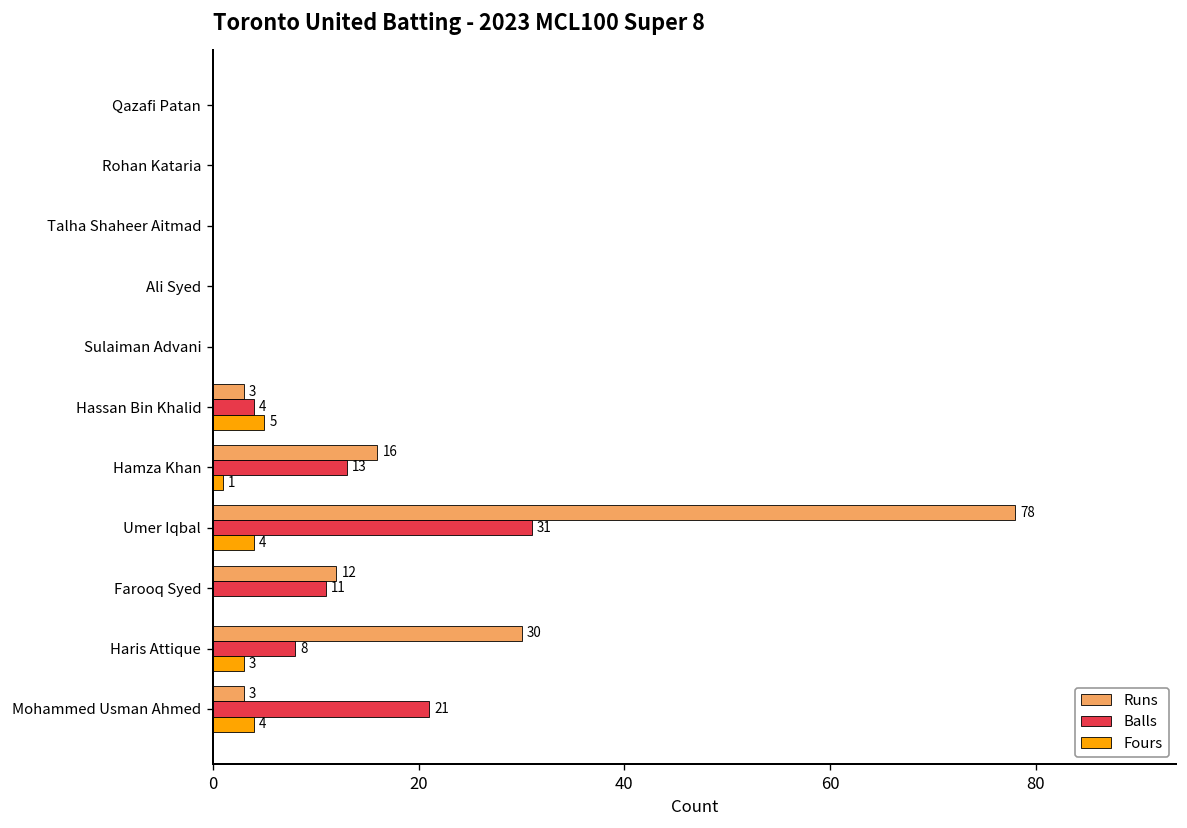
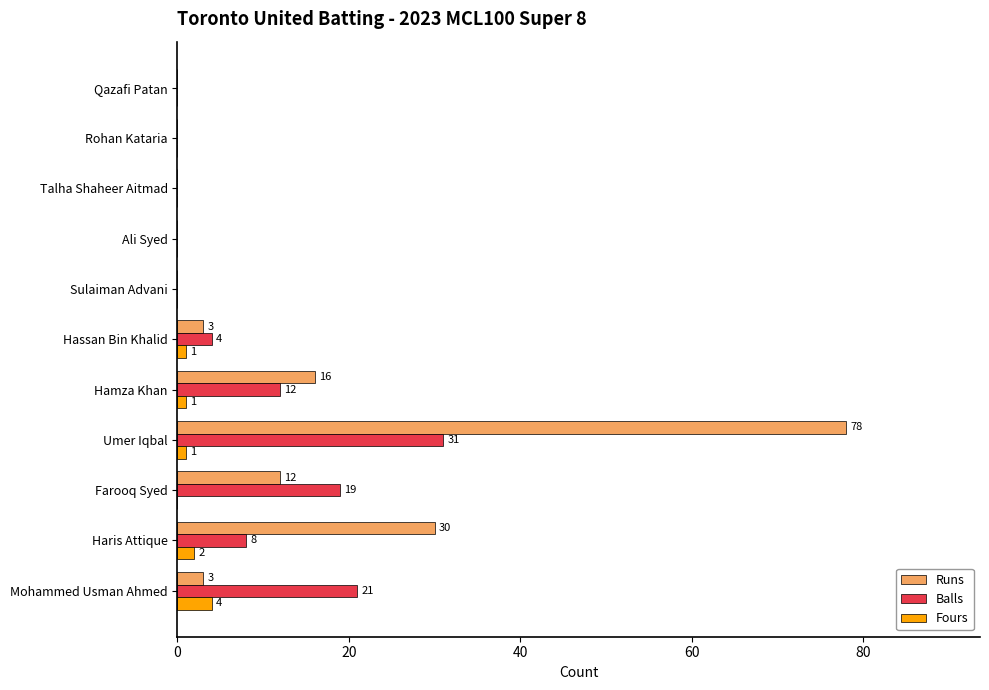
  {
    "Runs": {
      "Hassan Bin Khalid": 3,
      "Hamza Khan": 16,
      "Umer Iqbal": 78,
      "Farooq Syed": 12,
      "Haris Attique": 30,
      "Mohammed Usman Ahmed": 3
    },
    "Balls": {
      "Hassan Bin Khalid": 4,
-     "Hamza Khan": 13,
+     "Hamza Khan": 12,
      "Umer Iqbal": 31,
-     "Farooq Syed": 11,
+     "Farooq Syed": 19,
      "Haris Attique": 8,
      "Mohammed Usman Ahmed": 21
    },
    "Fours": {
-     "Hassan Bin Khalid": 5,
+     "Hassan Bin Khalid": 1,
      "Hamza Khan": 1,
-     "Umer Iqbal": 4,
-     "Haris Attique": 3,
+     "Umer Iqbal": 1,
+     "Haris Attique": 2,
      "Mohammed Usman Ahmed": 4
    }
  }
